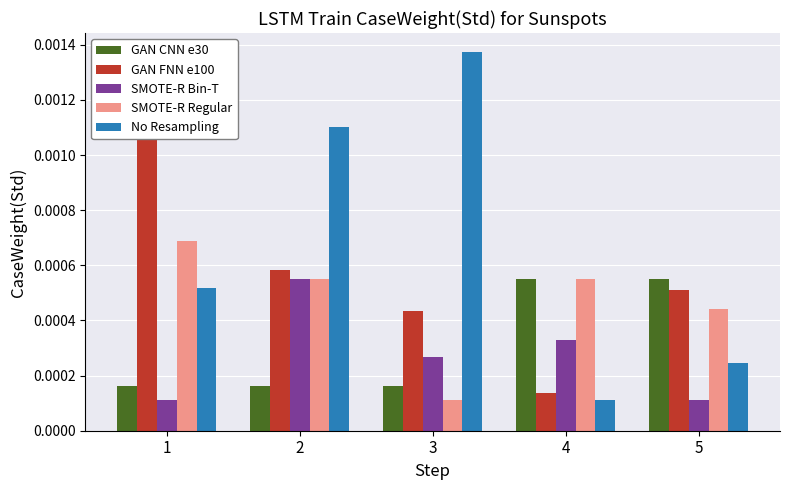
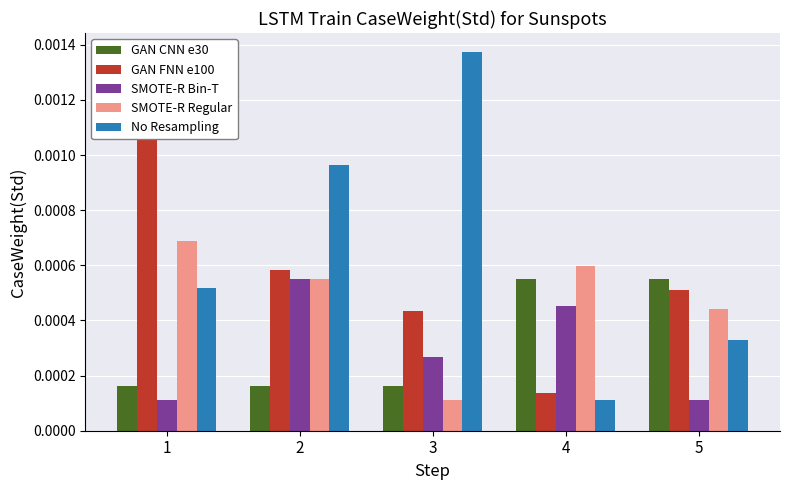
  {
    "GAN CNN e30": {
      "1": 0.00016,
      "2": 0.00016,
      "3": 0.00016,
      "4": 0.00055,
      "5": 0.00055
    },
    "GAN FNN e100": {
      "2": 0.00058,
      "3": 0.00044,
      "4": 0.00014,
      "5": 0.00051
    },
    "SMOTE-R Bin-T": {
      "1": 0.00011,
      "2": 0.00055,
      "3": 0.00027,
-     "4": 0.00033,
+     "4": 0.00045,
      "5": 0.00011
    },
    "SMOTE-R Regular": {
      "1": 0.00069,
      "2": 0.00055,
      "3": 0.00011,
-     "4": 0.00055,
+     "4": 0.00060,
      "5": 0.00044
    },
    "No Resampling": {
      "1": 0.00052,
-     "2": 0.00110,
+     "2": 0.00096,
      "3": 0.00137,
      "4": 0.00011,
-     "5": 0.00025
+     "5": 0.00033
    }
  }
